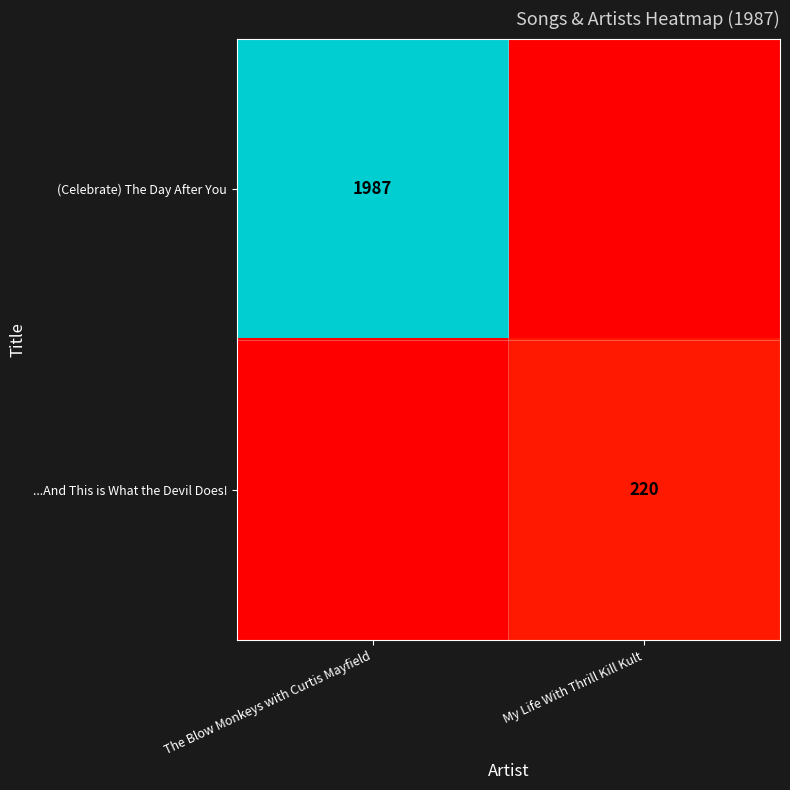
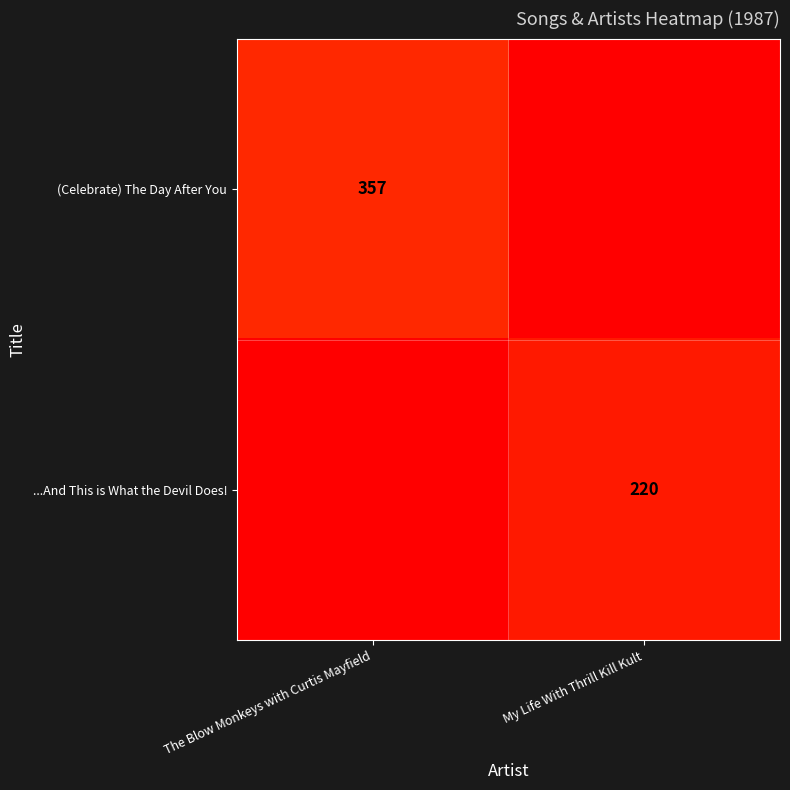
  {
    "(Celebrate) The Day After You": {
-     "The Blow Monkeys with Curtis Mayfield": 1987
+     "The Blow Monkeys with Curtis Mayfield": 357
    },
    "...And This is What the Devil Does!": {
      "My Life With Thrill Kill Kult": 220
    }
  }
